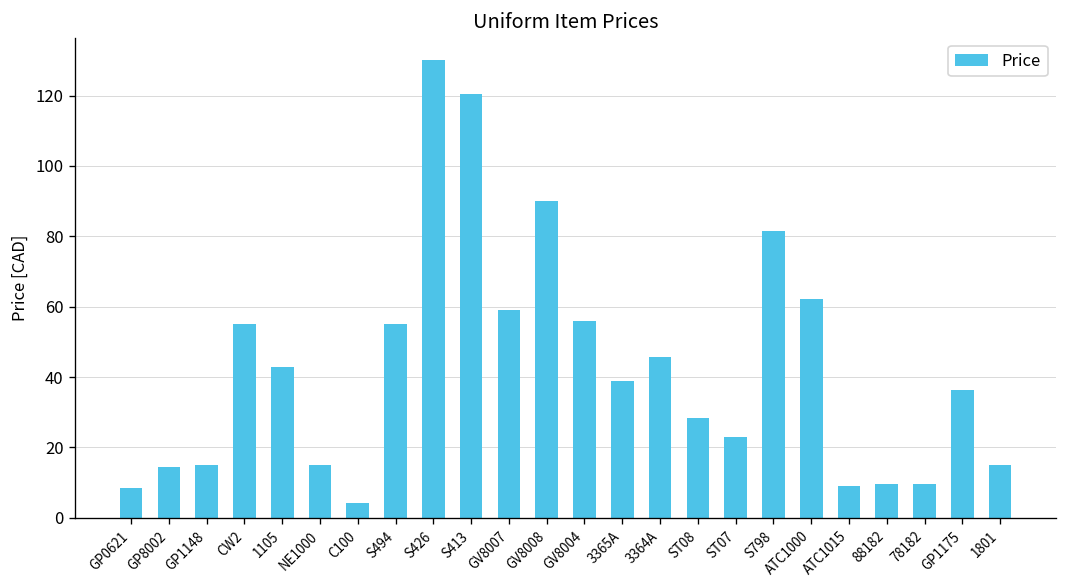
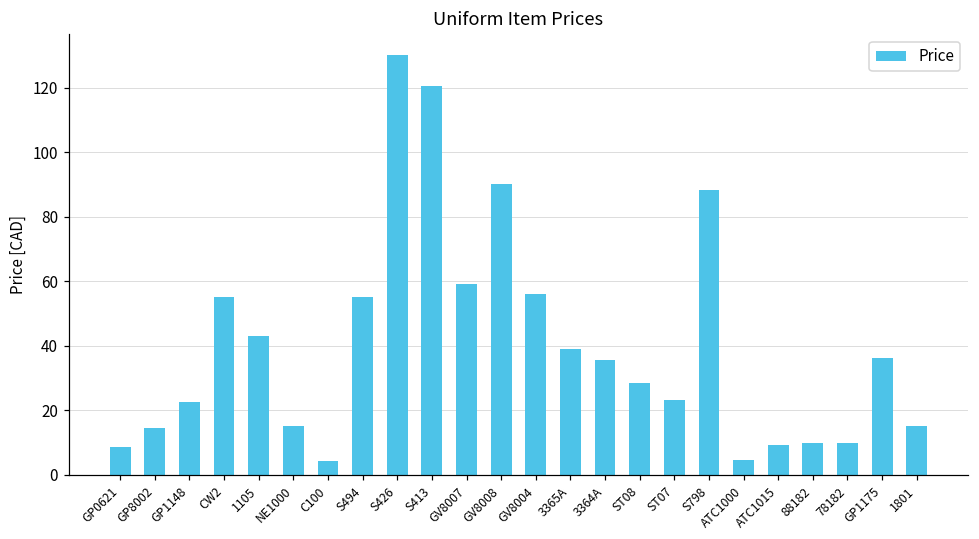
  {
    "GP0621": 9,
    "GP8002": 14,
-   "GP1148": 15,
+   "GP1148": 22,
    "CW2": 55,
    "1105": 43,
    "NE1000": 15,
    "C100": 4,
    "S494": 55,
    "S426": 130,
    "S413": 120,
    "GV8007": 59,
    "GV8008": 90,
    "GV8004": 56,
    "3365A": 39,
-   "3364A": 46,
+   "3364A": 36,
    "ST08": 29,
    "ST07": 23,
-   "S798": 81,
-   "ATC1000": 62,
+   "S798": 88,
+   "ATC1000": 5,
    "ATC1015": 9,
    "88182": 10,
    "78182": 10,
    "GP1175": 36,
    "1801": 15
  }
